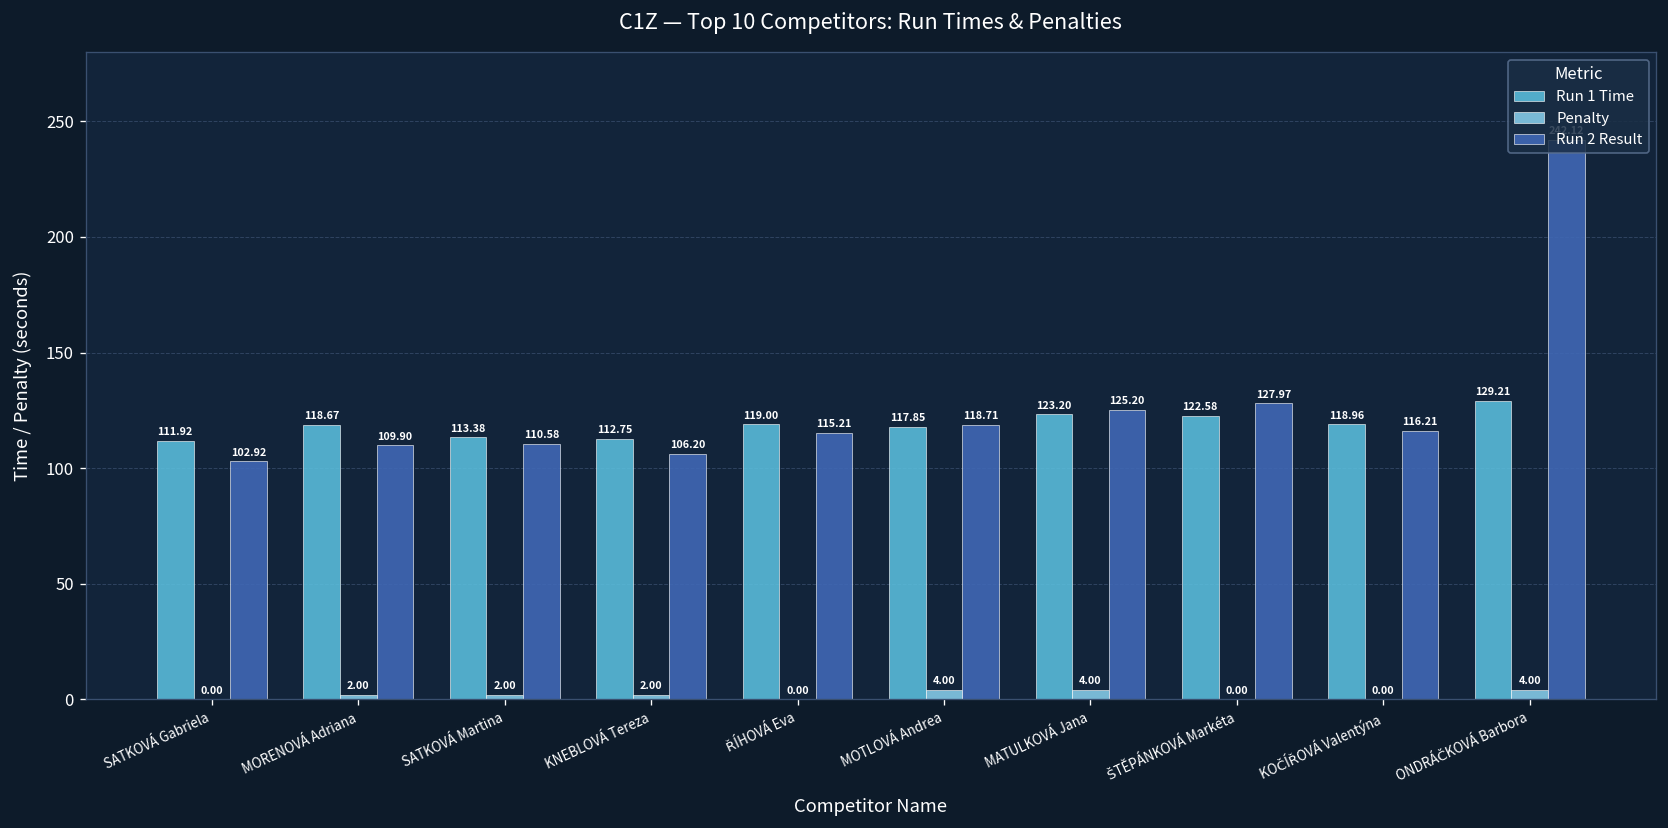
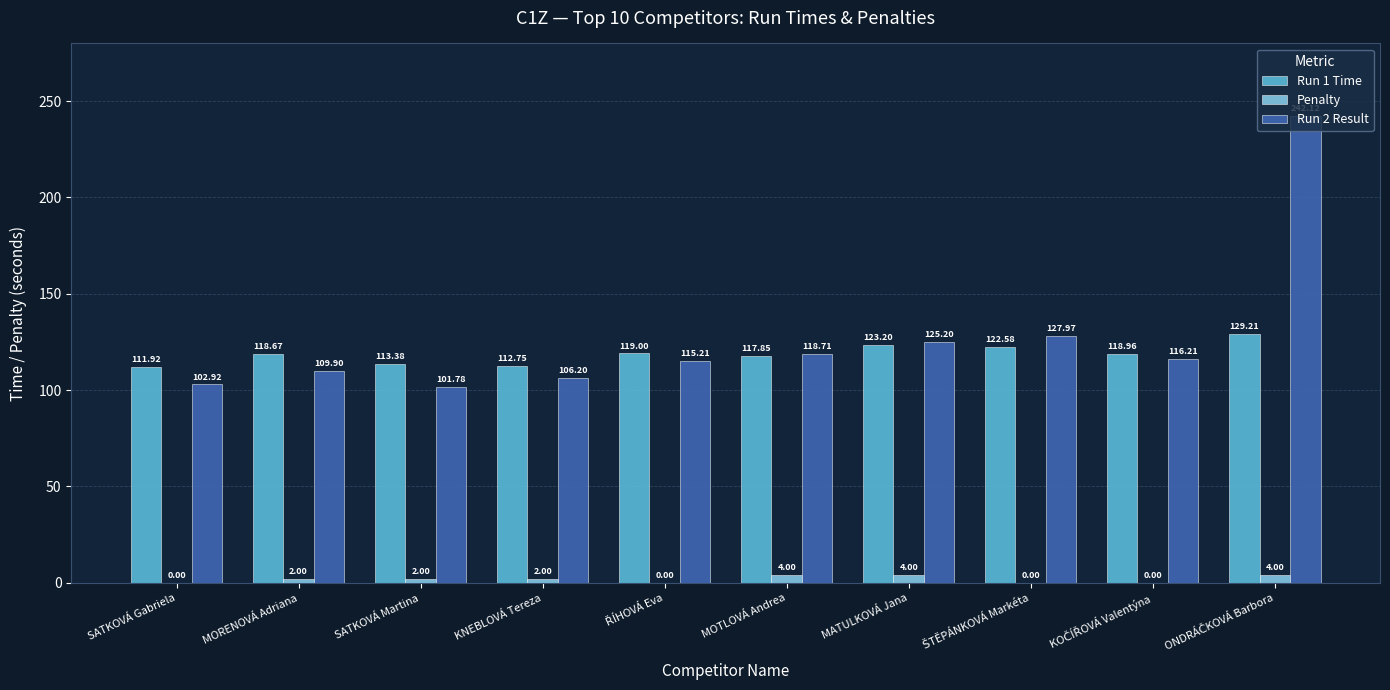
  {
    "Run 2 Result": {
      "SATKOVÁ Gabriela": 102.92,
      "MORENOVÁ Adriana": 109.90,
-     "SATKOVÁ Martina": 110.58,
+     "SATKOVÁ Martina": 101.78,
      "KNEBLOVÁ Tereza": 106.20,
      "ŘÍHOVÁ Eva": 115.21,
      "MOTLOVÁ Andrea": 118.71,
      "MATULKOVÁ Jana": 125.20,
      "ŠTĚPÁNKOVÁ Markéta": 127.97,
      "KOČÍŘOVÁ Valentýna": 116.21
    }
  }
